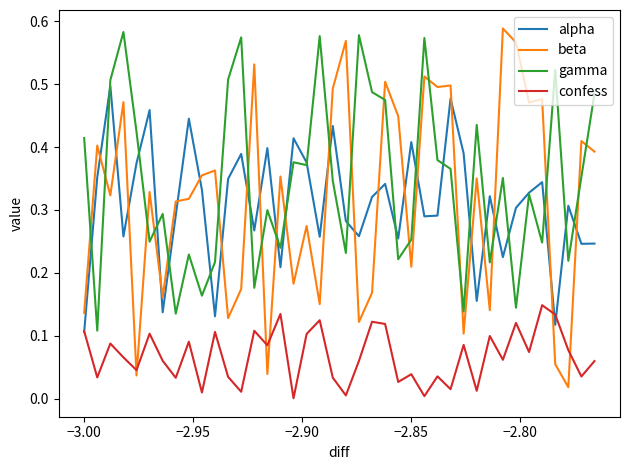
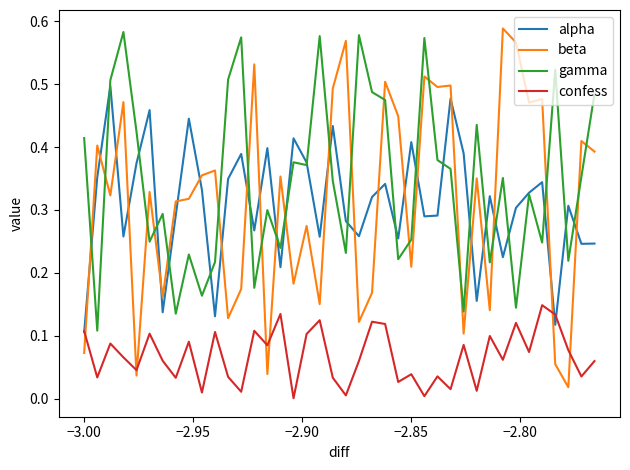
  {
    "alpha": {
      "−2.85": 0.41
    },
    "beta": {
-     "−3.00": 0.14,
+     "−3.00": 0.07,
      "−2.85": 0.21
    },
    "gamma": {
      "−3.00": 0.41,
      "−2.85": 0.25
    },
    "confess": {
      "−2.85": 0.04
    }
  }
